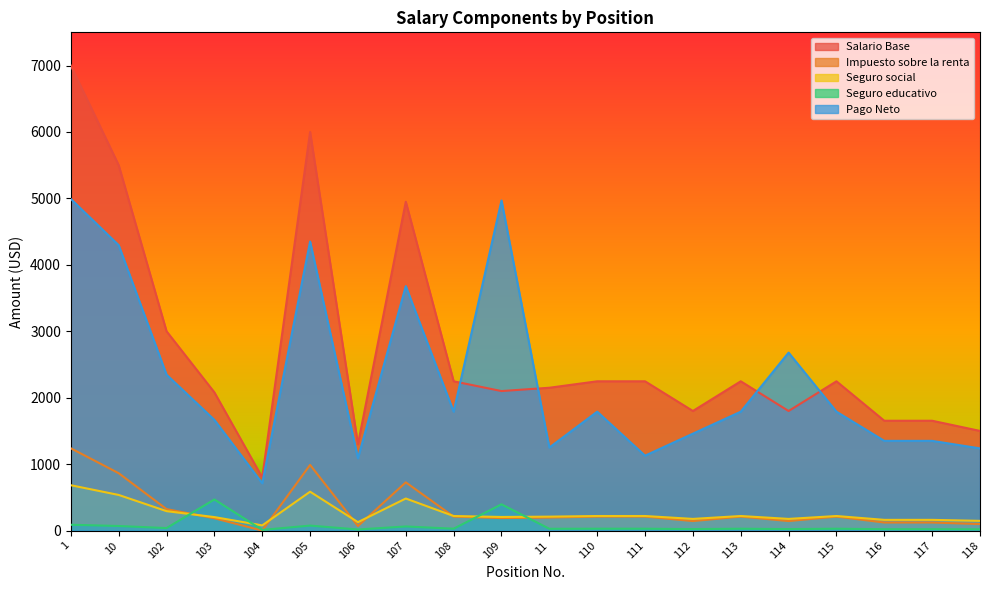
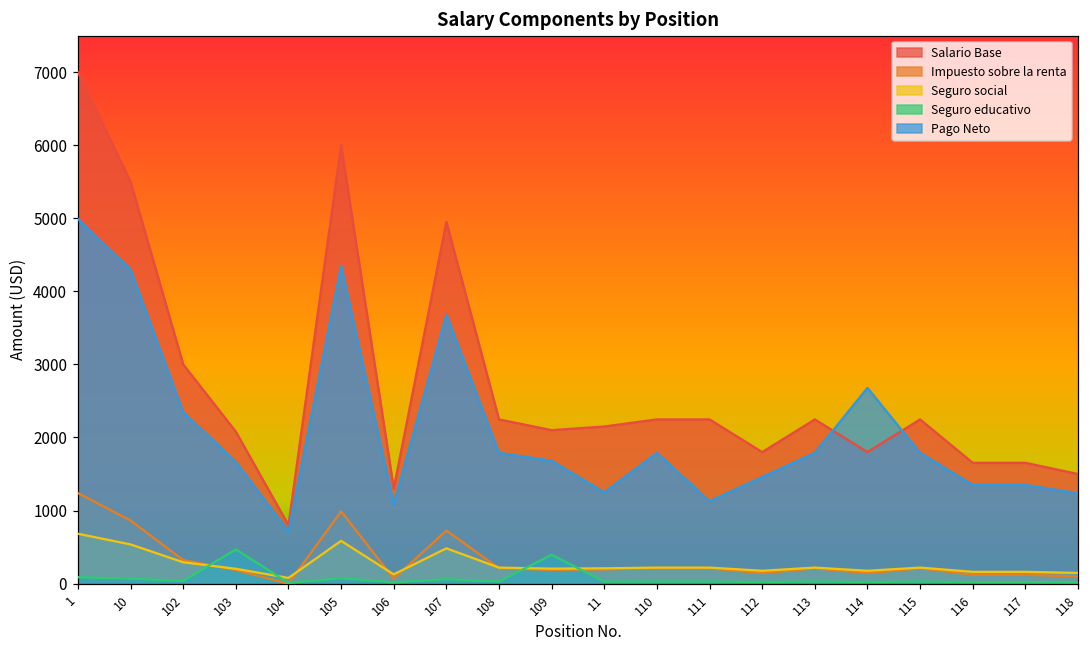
  {
    "Seguro social": {
      "1": 700,
      "10": 500,
      "104": 100,
      "105": 600,
      "106": 100,
      "107": 500,
      "116": 200,
      "117": 200,
      "118": 100
    },
    "Seguro educativo": {
      "1": 100,
      "10": 100,
      "102": 0,
      "103": 500,
      "105": 100,
      "106": 0,
      "107": 100,
      "108": 0,
      "109": 400,
      "11": 0,
      "110": 0,
      "111": 0,
      "112": 0,
      "113": 0,
      "114": 0,
      "115": 0,
      "116": 0,
      "117": 0,
      "118": 0
    },
    "Pago Neto": {
      "1": 5000,
      "10": 4300,
      "102": 2300,
      "103": 1700,
      "104": 700,
      "105": 4400,
      "106": 1100,
      "107": 3700,
      "108": 1800,
-     "109": 5000,
+     "109": 1700,
      "11": 1200,
      "110": 1800,
      "111": 1100,
      "112": 1500,
      "113": 1800,
      "114": 2700,
      "115": 1800,
      "116": 1400,
      "117": 1400,
      "118": 1200
    }
  }
